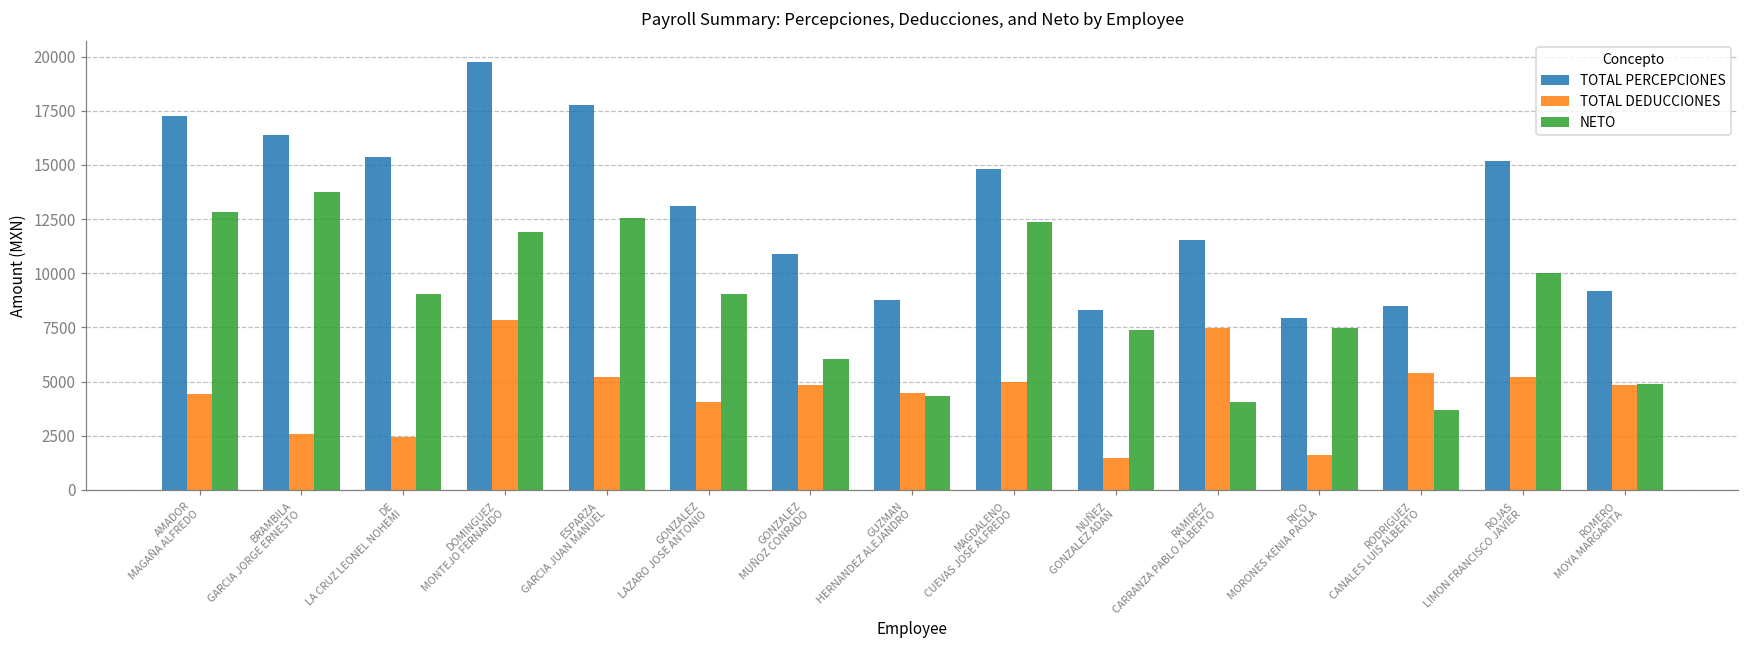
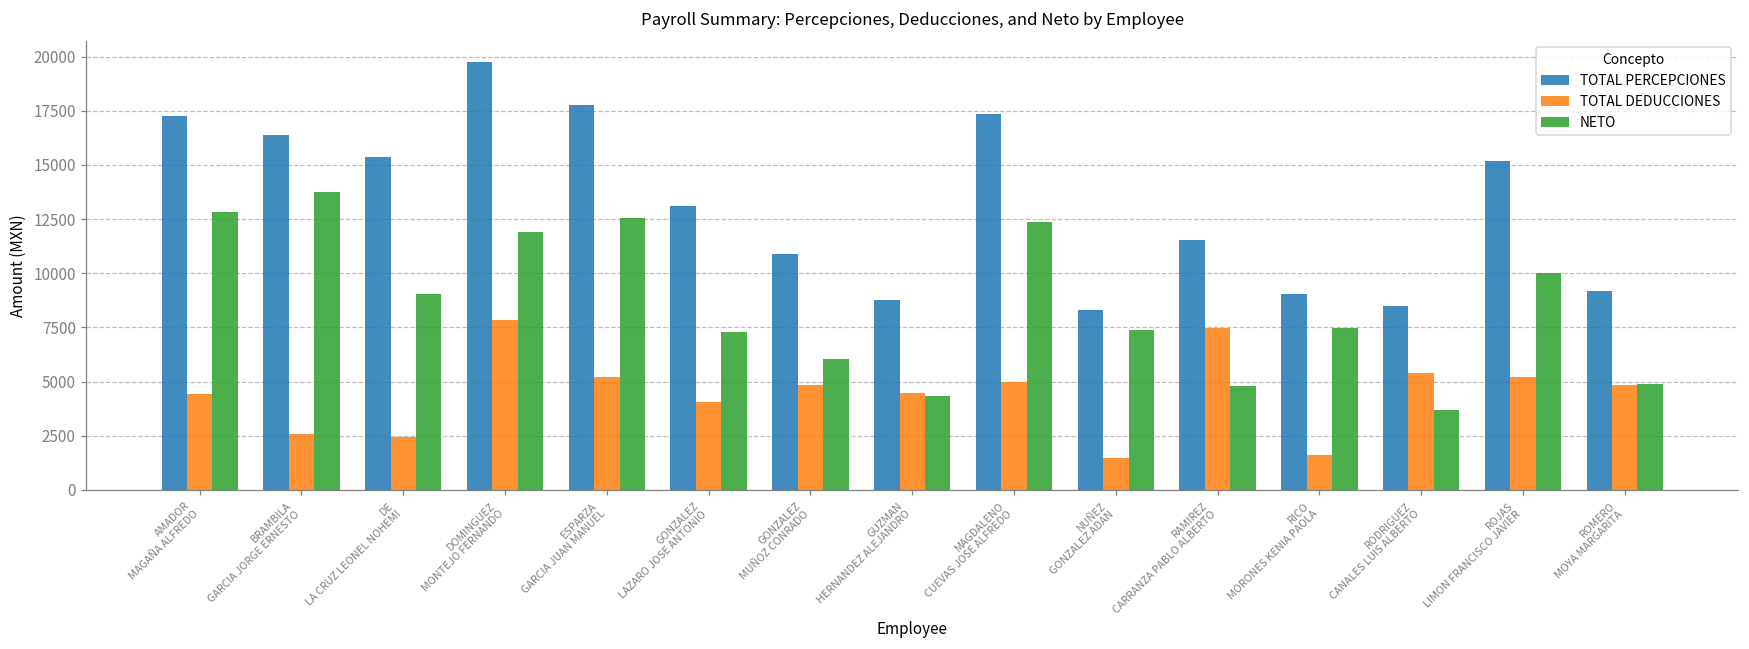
  {
    "TOTAL PERCEPCIONES": {
      "AMADOR MAGAÑA ALFREDO": 17200,
      "BRAMBILA GARCIA JORGE ERNESTO": 16400,
      "DE LA CRUZ LEONEL NOHEMI": 15400,
      "DOMINGUEZ MONTEJO FERNANDO": 19800,
      "ESPARZA GARCIA JUAN MANUEL": 17800,
      "GONZALEZ LAZARO JOSE ANTONIO": 13100,
      "GONZALEZ MUÑOZ CONRADO": 10900,
      "GUZMAN HERNANDEZ ALEJANDRO": 8800,
-     "MAGDALENO CUEVAS JOSE ALFREDO": 14800,
+     "MAGDALENO CUEVAS JOSE ALFREDO": 17400,
      "NUÑEZ GONZALEZ ADAN": 8300,
      "RAMIREZ CARRANZA PABLO ALBERTO": 11500,
-     "RICO MORONES KENIA PAOLA": 7900,
+     "RICO MORONES KENIA PAOLA": 9100,
      "RODRIGUEZ CANALES LUIS ALBERTO": 8500,
      "ROJAS LIMON FRANCISCO JAVIER": 15200,
      "ROMERO MOYA MARGARITA": 9200
    },
    "TOTAL DEDUCCIONES": {
      "AMADOR MAGAÑA ALFREDO": 4400,
      "BRAMBILA GARCIA JORGE ERNESTO": 2600,
      "DE LA CRUZ LEONEL NOHEMI": 2500,
      "DOMINGUEZ MONTEJO FERNANDO": 7900,
      "ESPARZA GARCIA JUAN MANUEL": 5200,
      "GONZALEZ LAZARO JOSE ANTONIO": 4100,
      "GONZALEZ MUÑOZ CONRADO": 4800,
      "GUZMAN HERNANDEZ ALEJANDRO": 4500,
      "MAGDALENO CUEVAS JOSE ALFREDO": 5000,
      "NUÑEZ GONZALEZ ADAN": 1500,
      "RAMIREZ CARRANZA PABLO ALBERTO": 7500,
      "RICO MORONES KENIA PAOLA": 1600,
      "RODRIGUEZ CANALES LUIS ALBERTO": 5400,
      "ROJAS LIMON FRANCISCO JAVIER": 5200,
      "ROMERO MOYA MARGARITA": 4800
    },
    "NETO": {
      "AMADOR MAGAÑA ALFREDO": 12800,
      "BRAMBILA GARCIA JORGE ERNESTO": 13800,
      "DE LA CRUZ LEONEL NOHEMI": 9100,
      "DOMINGUEZ MONTEJO FERNANDO": 11900,
      "ESPARZA GARCIA JUAN MANUEL": 12500,
-     "GONZALEZ LAZARO JOSE ANTONIO": 9100,
+     "GONZALEZ LAZARO JOSE ANTONIO": 7300,
      "GONZALEZ MUÑOZ CONRADO": 6000,
      "GUZMAN HERNANDEZ ALEJANDRO": 4300,
      "MAGDALENO CUEVAS JOSE ALFREDO": 12400,
      "NUÑEZ GONZALEZ ADAN": 7400,
-     "RAMIREZ CARRANZA PABLO ALBERTO": 4100,
+     "RAMIREZ CARRANZA PABLO ALBERTO": 4800,
      "RICO MORONES KENIA PAOLA": 7500,
      "RODRIGUEZ CANALES LUIS ALBERTO": 3700,
      "ROJAS LIMON FRANCISCO JAVIER": 10000,
      "ROMERO MOYA MARGARITA": 4900
    }
  }
